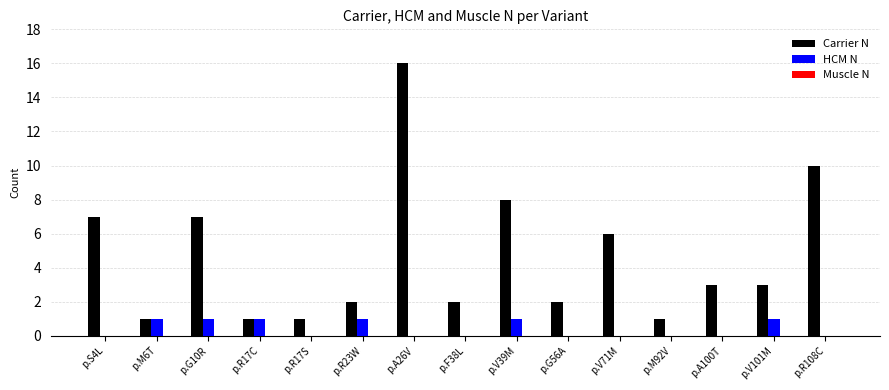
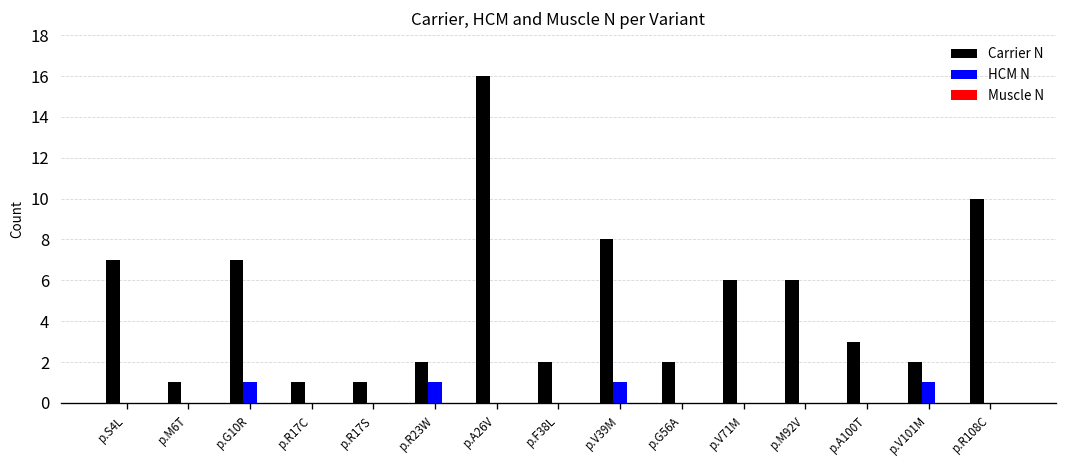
  {
    "Carrier N": {
      "p.S4L": 7,
      "p.M6T": 1,
      "p.G10R": 7,
      "p.R17C": 1,
      "p.R17S": 1,
      "p.R23W": 2,
      "p.A26V": 16,
      "p.F38L": 2,
      "p.V39M": 8,
      "p.G56A": 2,
      "p.V71M": 6,
-     "p.M92V": 1,
+     "p.M92V": 6,
      "p.A100T": 3,
-     "p.V101M": 3,
+     "p.V101M": 2,
      "p.R108C": 10
    },
    "HCM N": {
      "p.S4L": 0,
-     "p.M6T": 1,
+     "p.M6T": 0,
      "p.G10R": 1,
-     "p.R17C": 1,
+     "p.R17C": 0,
      "p.R17S": 0,
      "p.R23W": 1,
      "p.A26V": 0,
      "p.F38L": 0,
      "p.V39M": 1,
      "p.G56A": 0,
      "p.V71M": 0,
      "p.M92V": 0,
      "p.A100T": 0,
      "p.V101M": 1,
      "p.R108C": 0
    },
    "Muscle N": {
      "p.S4L": 0,
      "p.M6T": 0,
      "p.G10R": 0,
      "p.R17C": 0,
      "p.R17S": 0,
      "p.R23W": 0,
      "p.A26V": 0,
      "p.F38L": 0,
      "p.V39M": 0,
      "p.G56A": 0,
      "p.V71M": 0,
      "p.M92V": 0,
      "p.A100T": 0,
      "p.V101M": 0,
      "p.R108C": 0
    }
  }
